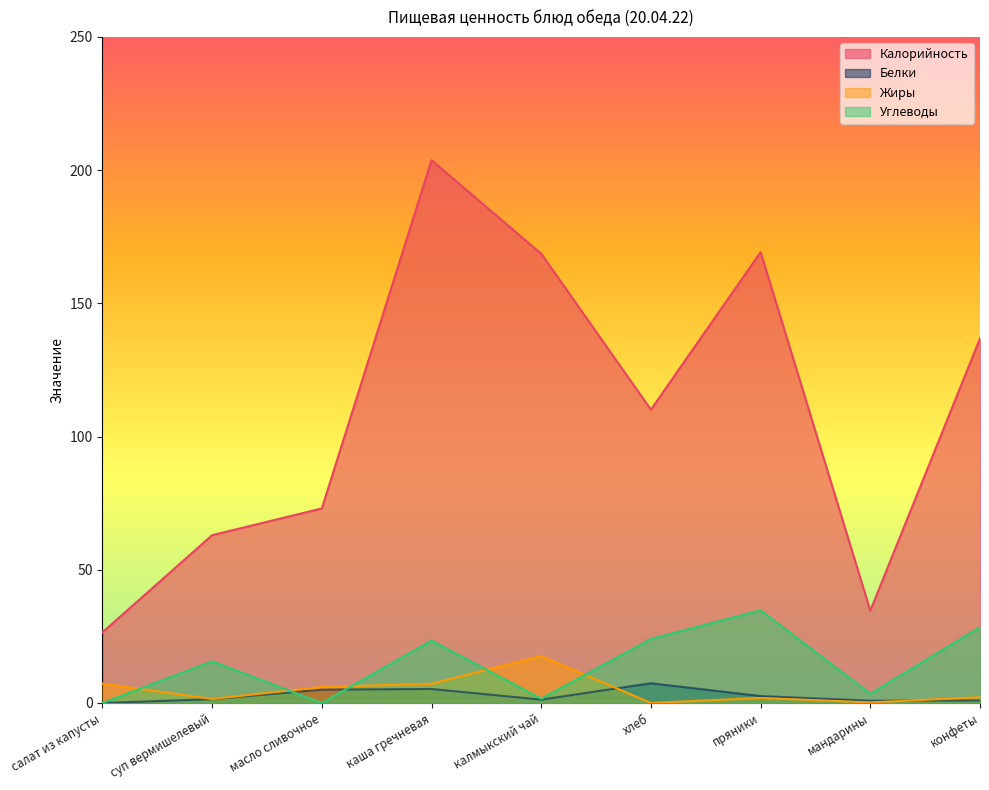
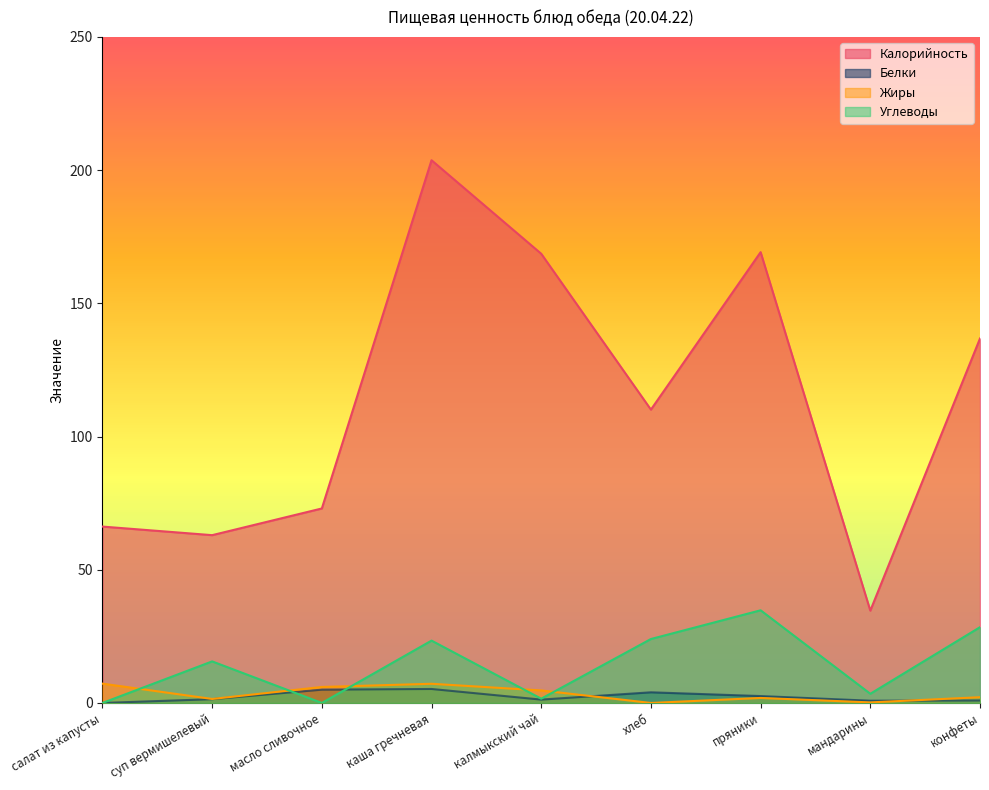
  {
    "Калорийность": {
-     "салат из капусты": 27,
+     "салат из капусты": 66,
      "суп вермишелевый": 63,
      "масло сливочное": 73,
      "каша гречневая": 204,
      "калмыкский чай": 169,
      "хлеб": 110,
      "пряники": 169,
      "мандарины": 35,
      "конфеты": 137
    },
    "Белки": {
      "масло сливочное": 5,
      "каша гречневая": 5,
-     "хлеб": 7,
+     "хлеб": 4,
      "конфеты": 1
    },
    "Жиры": {
      "салат из капусты": 7,
      "масло сливочное": 6,
      "каша гречневая": 7,
-     "калмыкский чай": 18,
+     "калмыкский чай": 5,
      "хлеб": 0,
      "конфеты": 2
    },
    "Углеводы": {
      "суп вермишелевый": 16,
      "масло сливочное": 0,
      "каша гречневая": 23,
      "хлеб": 24,
      "пряники": 35,
      "мандарины": 3,
      "конфеты": 28
    }
  }
